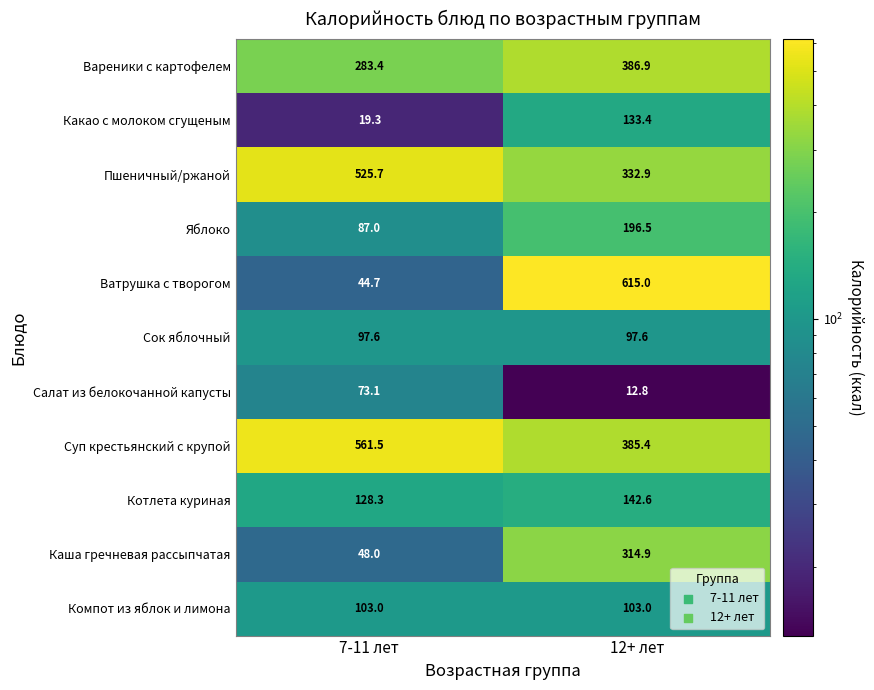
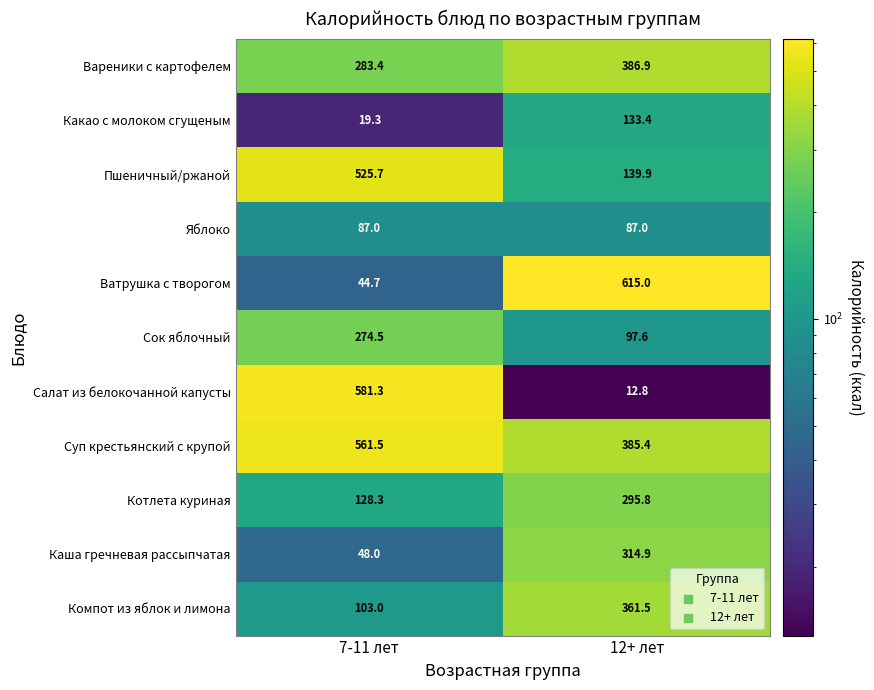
  {
    "Вареники с картофелем": {
      "7-11 лет": 283.4,
      "12+ лет": 386.9
    },
    "Какао с молоком сгущеным": {
      "7-11 лет": 19.3,
      "12+ лет": 133.4
    },
    "Пшеничный/ржаной": {
      "7-11 лет": 525.7,
-     "12+ лет": 332.9
+     "12+ лет": 139.9
    },
    "Яблоко": {
      "7-11 лет": 87.0,
-     "12+ лет": 196.5
+     "12+ лет": 87.0
    },
    "Ватрушка с творогом": {
      "7-11 лет": 44.7,
      "12+ лет": 615.0
    },
    "Сок яблочный": {
-     "7-11 лет": 97.6,
+     "7-11 лет": 274.5,
      "12+ лет": 97.6
    },
    "Салат из белокочанной капусты": {
-     "7-11 лет": 73.1,
+     "7-11 лет": 581.3,
      "12+ лет": 12.8
    },
    "Суп крестьянский с крупой": {
      "7-11 лет": 561.5,
      "12+ лет": 385.4
    },
    "Котлета куриная": {
      "7-11 лет": 128.3,
-     "12+ лет": 142.6
+     "12+ лет": 295.8
    },
    "Каша гречневая рассыпчатая": {
      "7-11 лет": 48.0,
      "12+ лет": 314.9
    },
    "Компот из яблок и лимона": {
      "7-11 лет": 103.0,
-     "12+ лет": 103.0
+     "12+ лет": 361.5
    }
  }
